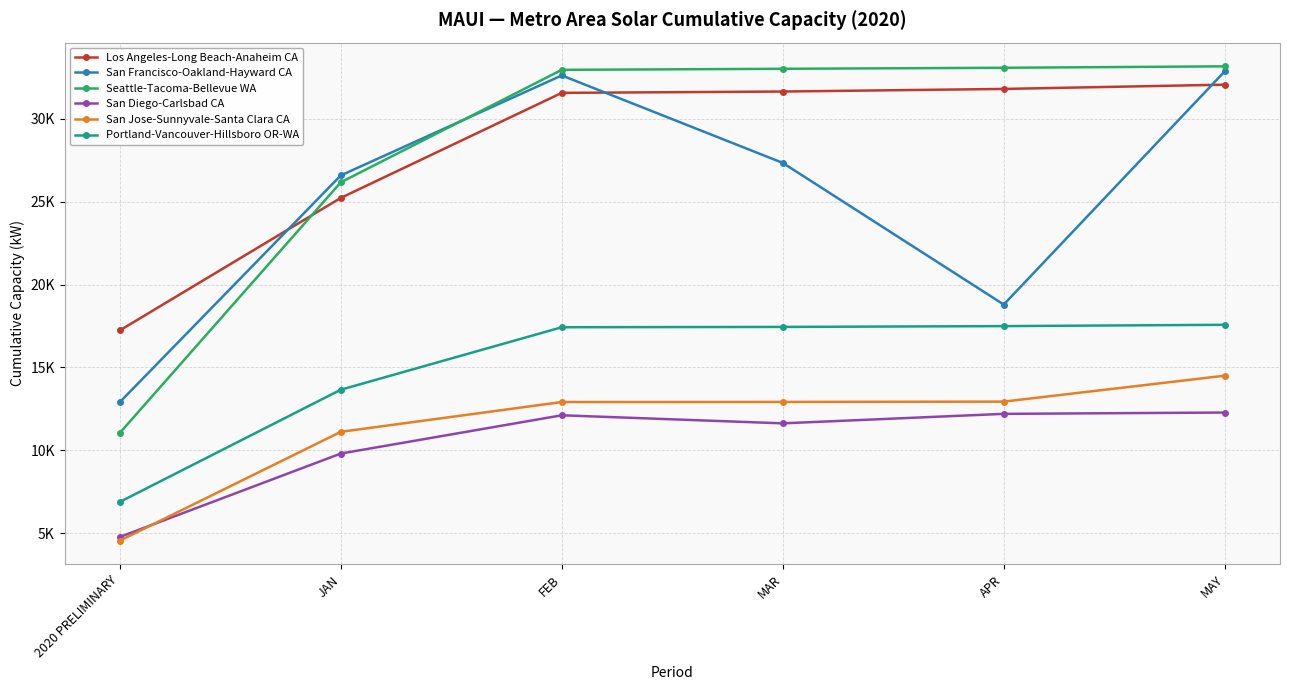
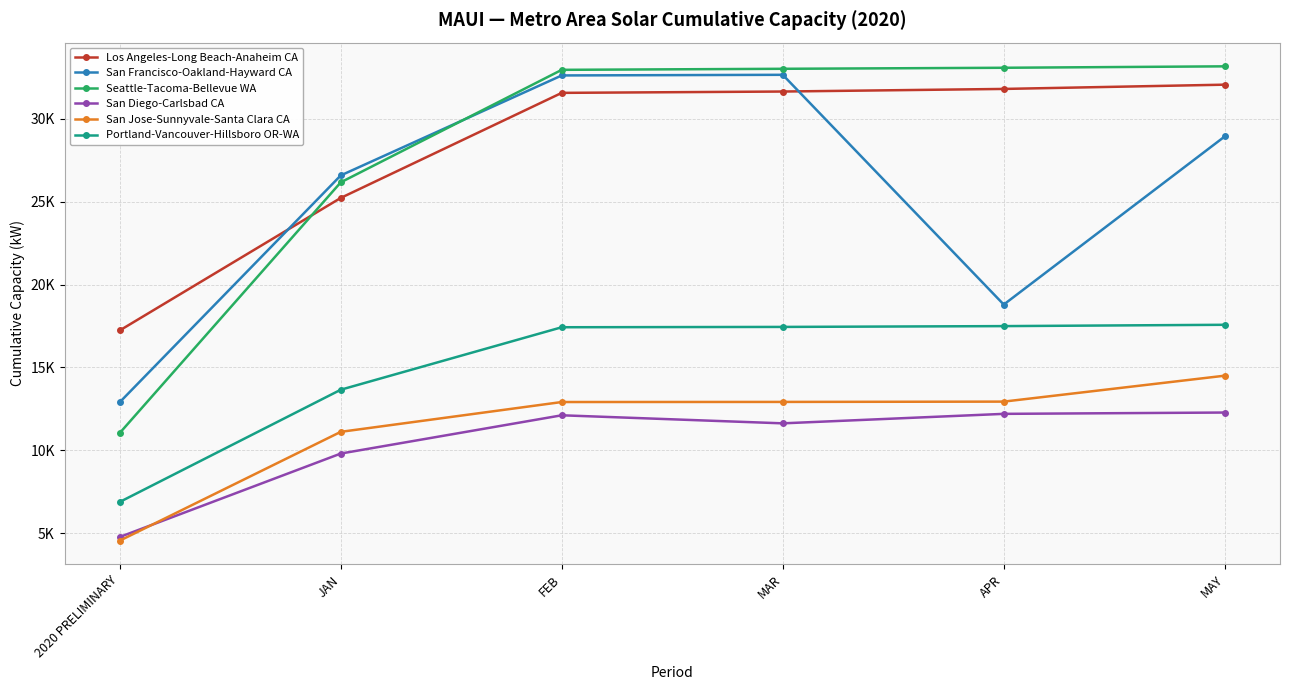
  {
    "Los Angeles-Long Beach-Anaheim CA": {
      "2020 PRELIMINARY": 17200,
      "JAN": 25200,
      "FEB": 31600,
      "MAR": 31700,
      "APR": 31800,
      "MAY": 32100
    },
    "San Francisco-Oakland-Hayward CA": {
      "2020 PRELIMINARY": 12900,
      "JAN": 26600,
      "FEB": 32600,
-     "MAR": 27300,
+     "MAR": 32700,
      "APR": 18800,
-     "MAY": 32900
+     "MAY": 28900
    },
    "San Diego-Carlsbad CA": {
      "2020 PRELIMINARY": 4800,
      "JAN": 9800,
      "FEB": 12100,
      "MAR": 11600,
      "APR": 12200,
      "MAY": 12300
    },
    "San Jose-Sunnyvale-Santa Clara CA": {
      "2020 PRELIMINARY": 4500,
      "JAN": 11100,
      "FEB": 12900,
      "MAR": 12900,
      "APR": 12900,
      "MAY": 14500
    }
  }
